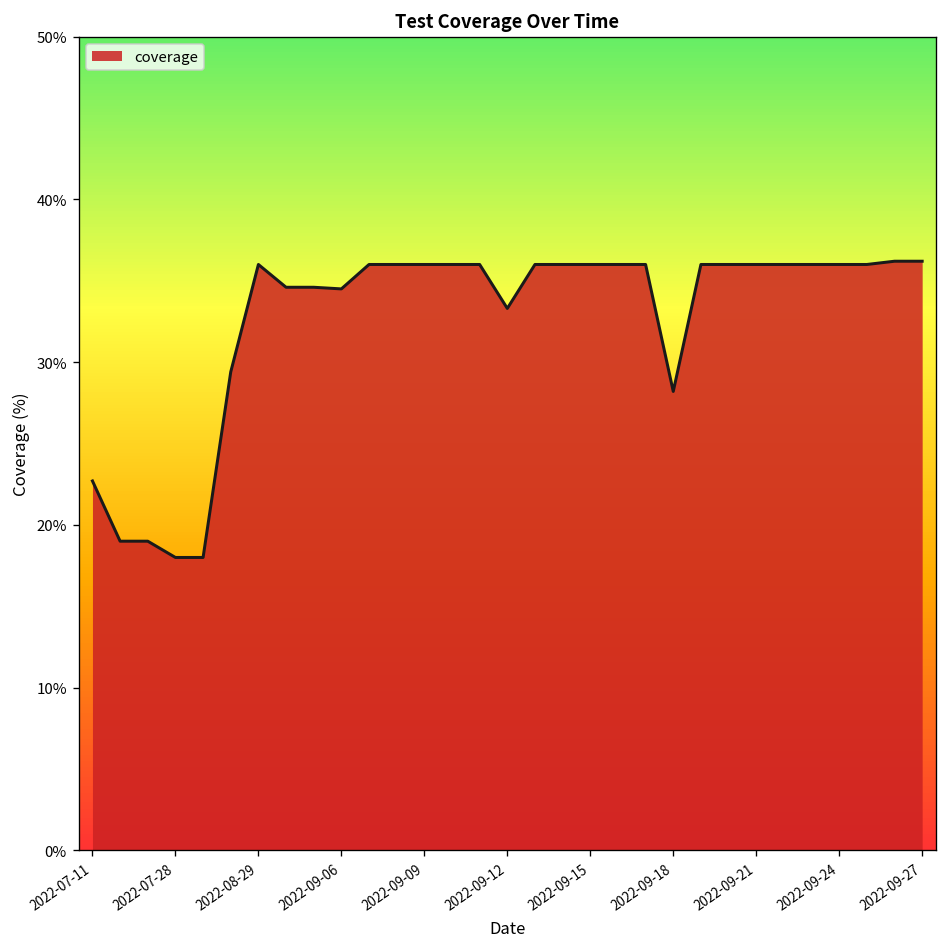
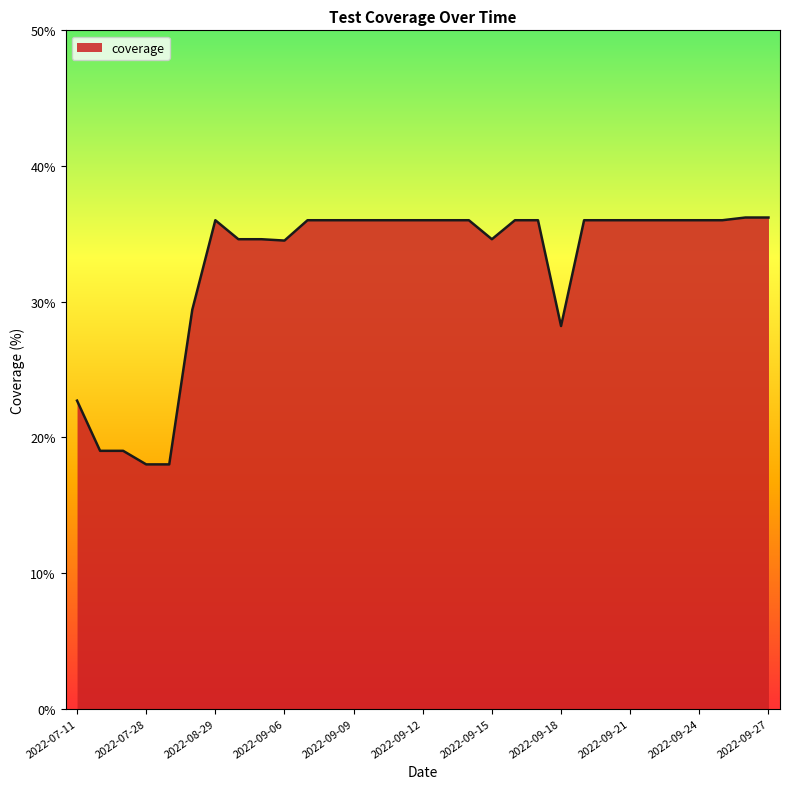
  {
    "2022-07-11": "22.7%",
    "2022-07-28": "18.0%",
    "2022-08-29": "36.0%",
    "2022-09-06": "34.5%",
    "2022-09-09": "36.0%",
-   "2022-09-12": "33.3%",
-   "2022-09-15": "36.0%",
+   "2022-09-12": "36.0%",
+   "2022-09-15": "34.6%",
    "2022-09-18": "28.2%",
    "2022-09-21": "36.0%",
    "2022-09-24": "36.0%",
    "2022-09-27": "36.2%"
  }
